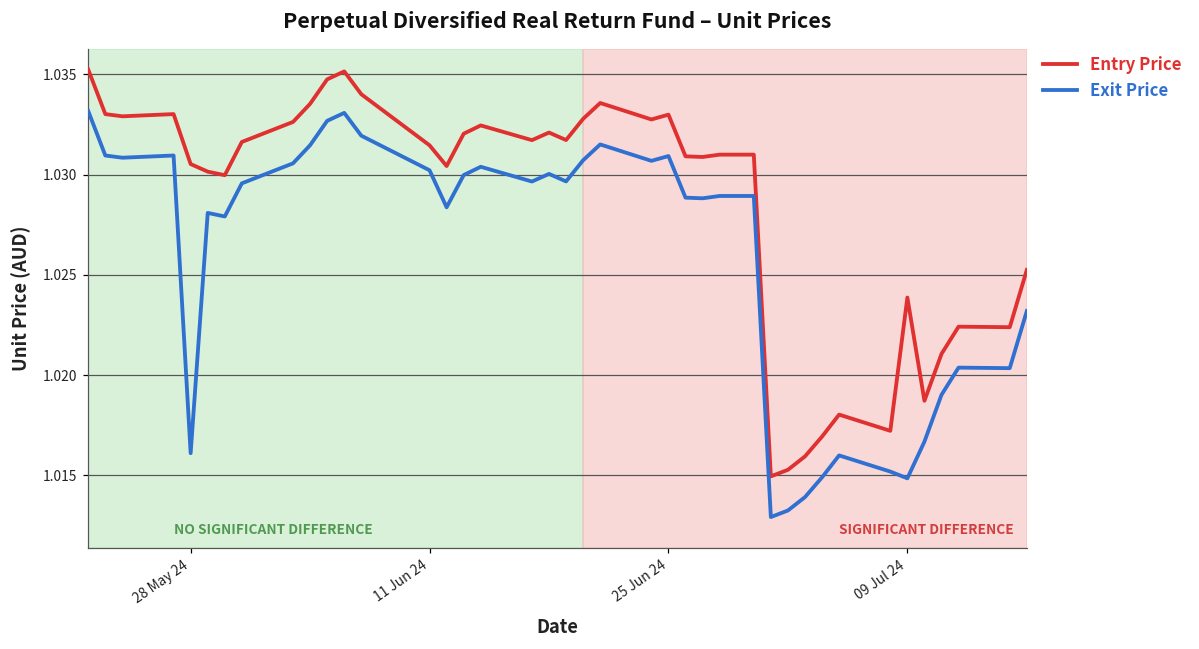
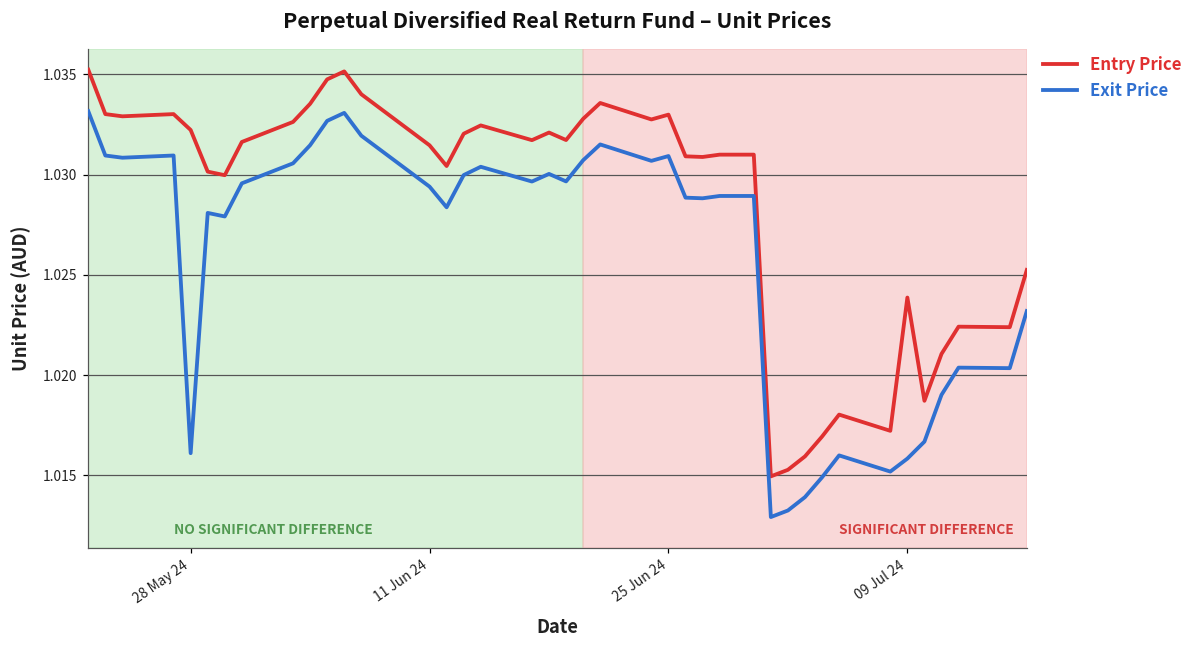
  {
    "Entry Price": {
-     "28 May 24": 1.0305,
+     "28 May 24": 1.0322,
      "11 Jun 24": 1.0315,
      "25 Jun 24": 1.0330,
      "09 Jul 24": 1.0239
    },
    "Exit Price": {
      "28 May 24": 1.0161,
-     "11 Jun 24": 1.0302,
+     "11 Jun 24": 1.0294,
      "25 Jun 24": 1.0309,
-     "09 Jul 24": 1.0149
+     "09 Jul 24": 1.0158
    }
  }
